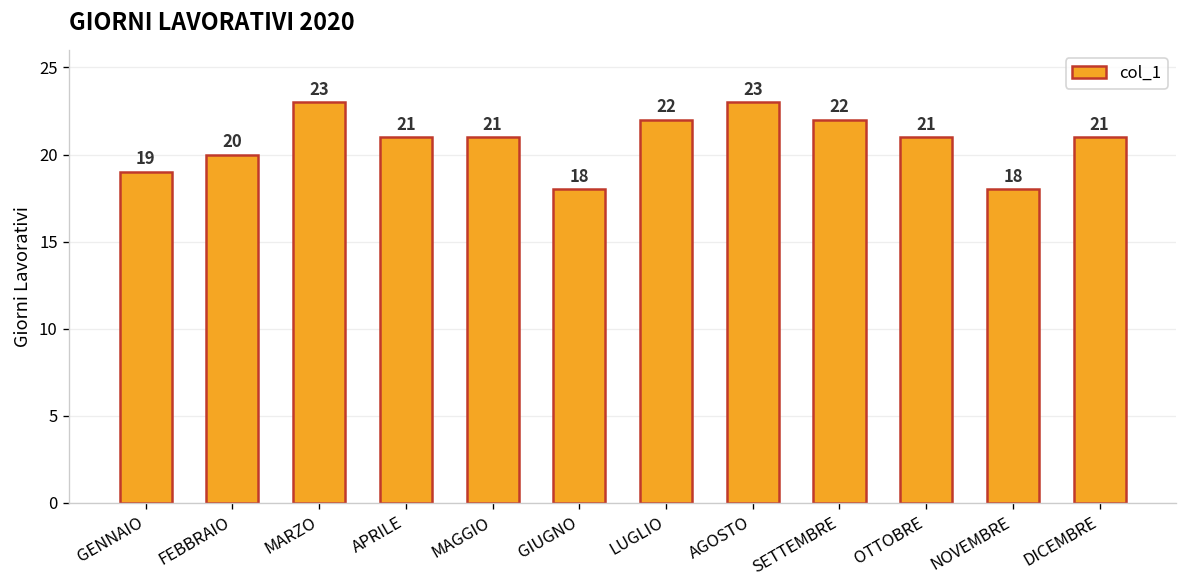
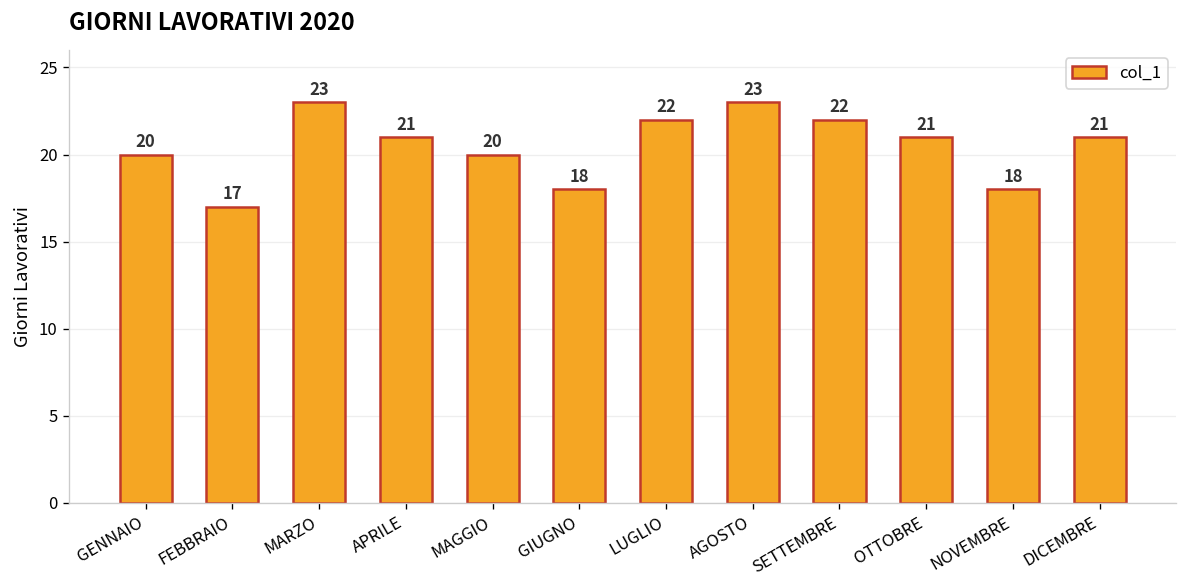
  {
-   "GENNAIO": 19,
-   "FEBBRAIO": 20,
+   "GENNAIO": 20,
+   "FEBBRAIO": 17,
    "MARZO": 23,
    "APRILE": 21,
-   "MAGGIO": 21,
+   "MAGGIO": 20,
    "GIUGNO": 18,
    "LUGLIO": 22,
    "AGOSTO": 23,
    "SETTEMBRE": 22,
    "OTTOBRE": 21,
    "NOVEMBRE": 18,
    "DICEMBRE": 21
  }
